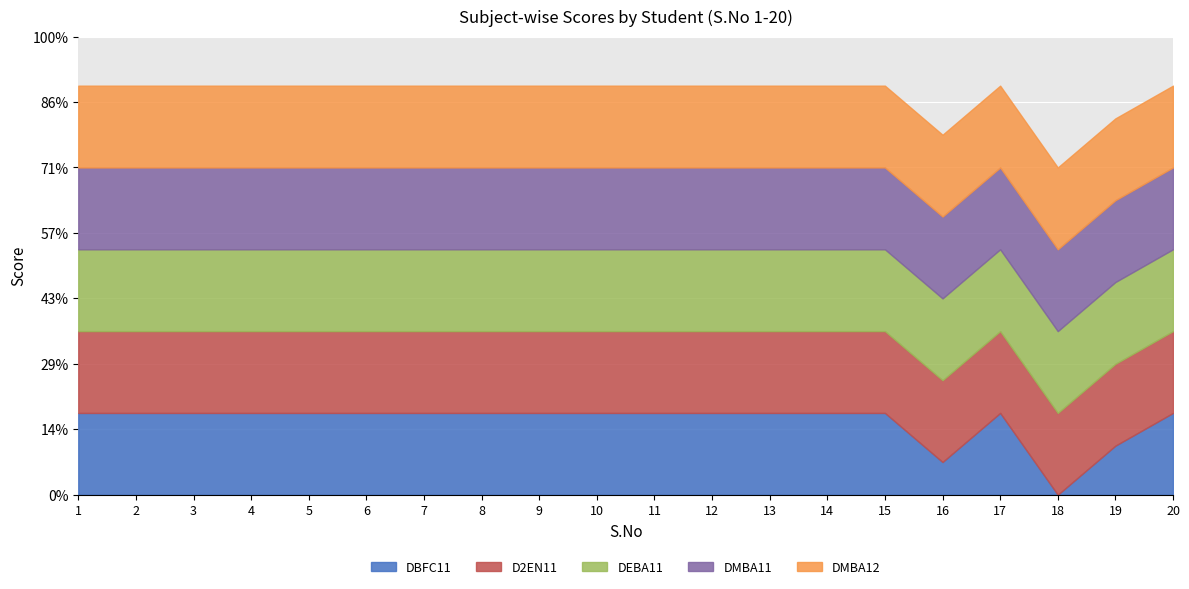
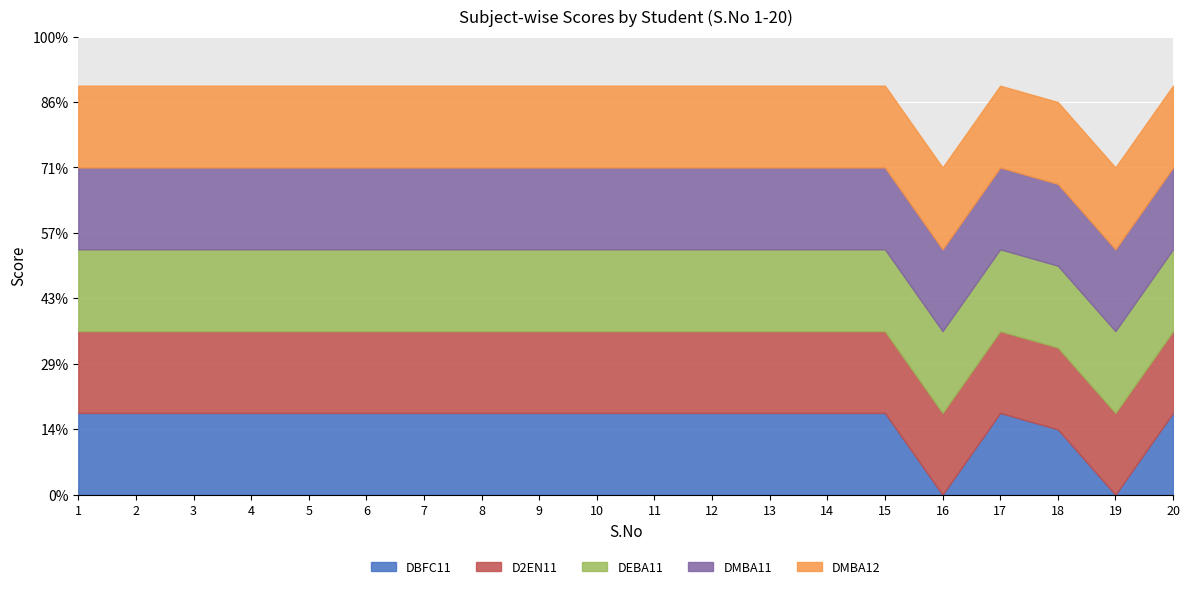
  {
    "DBFC11": {
      "1": "18%",
      "2": "18%",
      "3": "18%",
      "4": "18%",
      "5": "18%",
      "6": "18%",
      "7": "18%",
      "8": "18%",
      "9": "18%",
      "10": "18%",
      "11": "18%",
      "12": "18%",
      "13": "18%",
      "14": "18%",
      "15": "18%",
-     "16": "7%",
+     "16": "0%",
      "17": "18%",
-     "18": "0%",
-     "19": "11%",
+     "18": "14%",
+     "19": "0%",
      "20": "18%"
    },
    "D2EN11": {
      "1": "18%",
      "2": "18%",
      "3": "18%",
      "4": "18%",
      "5": "18%",
      "6": "18%",
      "7": "18%",
      "8": "18%",
      "9": "18%",
      "10": "18%",
      "11": "18%",
      "12": "18%",
      "13": "18%",
      "14": "18%",
      "15": "18%",
      "16": "18%",
      "17": "18%",
      "18": "18%",
      "19": "18%",
      "20": "18%"
    },
    "DEBA11": {
      "1": "18%",
      "2": "18%",
      "3": "18%",
      "4": "18%",
      "5": "18%",
      "6": "18%",
      "7": "18%",
      "8": "18%",
      "9": "18%",
      "10": "18%",
      "11": "18%",
      "12": "18%",
      "13": "18%",
      "14": "18%",
      "15": "18%",
      "16": "18%",
      "17": "18%",
      "18": "18%",
      "19": "18%",
      "20": "18%"
    },
    "DMBA11": {
      "1": "18%",
      "2": "18%",
      "3": "18%",
      "4": "18%",
      "5": "18%",
      "6": "18%",
      "7": "18%",
      "8": "18%",
      "9": "18%",
      "10": "18%",
      "11": "18%",
      "12": "18%",
      "13": "18%",
      "14": "18%",
      "15": "18%",
      "16": "18%",
      "17": "18%",
      "18": "18%",
      "19": "18%",
      "20": "18%"
    },
    "DMBA12": {
      "1": "18%",
      "2": "18%",
      "3": "18%",
      "4": "18%",
      "5": "18%",
      "6": "18%",
      "7": "18%",
      "8": "18%",
      "9": "18%",
      "10": "18%",
      "11": "18%",
      "12": "18%",
      "13": "18%",
      "14": "18%",
      "15": "18%",
      "16": "18%",
      "17": "18%",
      "18": "18%",
      "19": "18%",
      "20": "18%"
    }
  }
